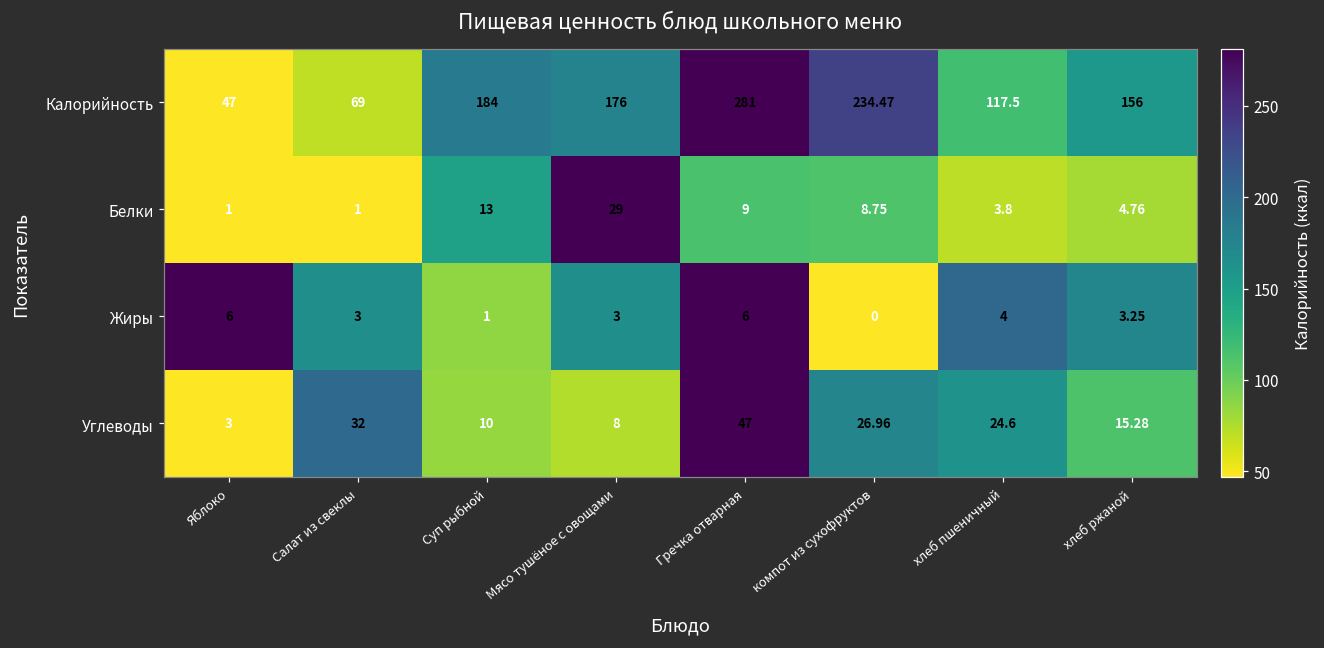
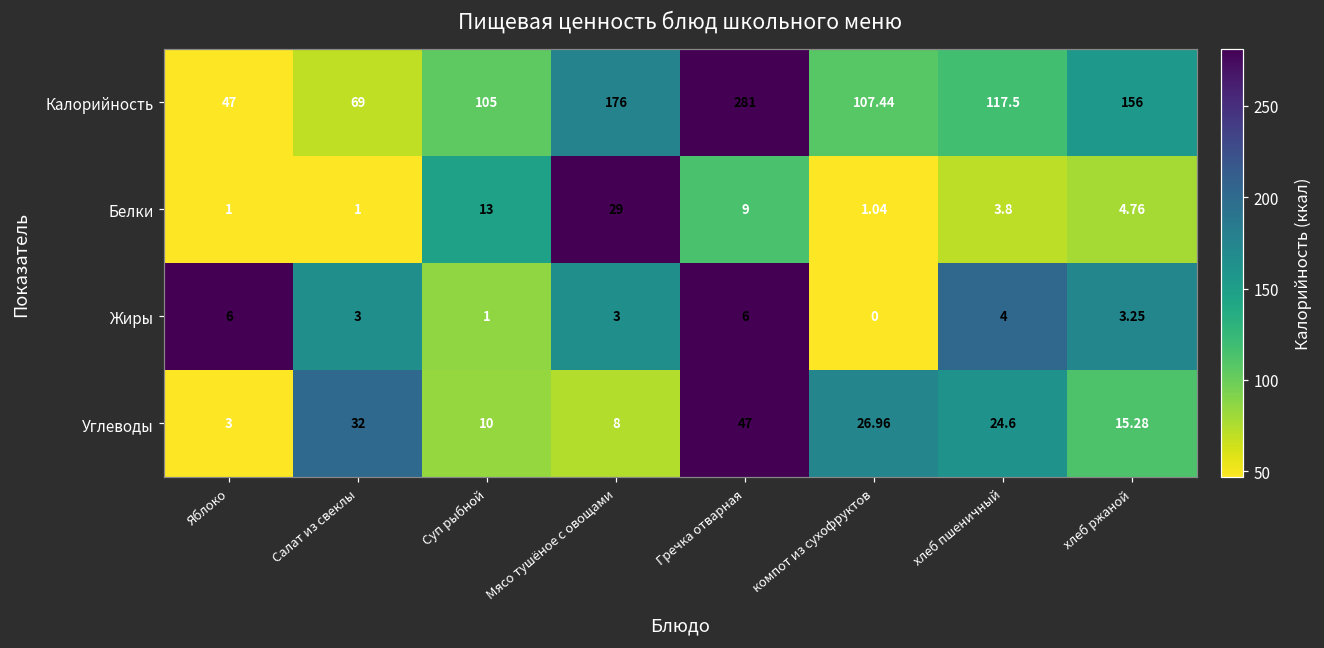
  {
    "Калорийность": {
      "Яблоко": 47,
      "Салат из свеклы": 69,
-     "Суп рыбной": 184,
+     "Суп рыбной": 105,
      "Мясо тушёное с овощами": 176,
      "Гречка отварная": 281,
-     "компот из сухофруктов": 234.47,
+     "компот из сухофруктов": 107.44,
      "хлеб пшеничный": 117.5,
      "хлеб ржаной": 156
    },
    "Белки": {
      "Яблоко": 1,
      "Салат из свеклы": 1,
      "Суп рыбной": 13,
      "Мясо тушёное с овощами": 29,
      "Гречка отварная": 9,
-     "компот из сухофруктов": 8.75,
+     "компот из сухофруктов": 1.04,
      "хлеб пшеничный": 3.8,
      "хлеб ржаной": 4.76
    },
    "Жиры": {
      "Яблоко": 6,
      "Салат из свеклы": 3,
      "Суп рыбной": 1,
      "Мясо тушёное с овощами": 3,
      "Гречка отварная": 6,
      "компот из сухофруктов": 0,
      "хлеб пшеничный": 4,
      "хлеб ржаной": 3.25
    },
    "Углеводы": {
      "Яблоко": 3,
      "Салат из свеклы": 32,
      "Суп рыбной": 10,
      "Мясо тушёное с овощами": 8,
      "Гречка отварная": 47,
      "компот из сухофруктов": 26.96,
      "хлеб пшеничный": 24.6,
      "хлеб ржаной": 15.28
    }
  }
